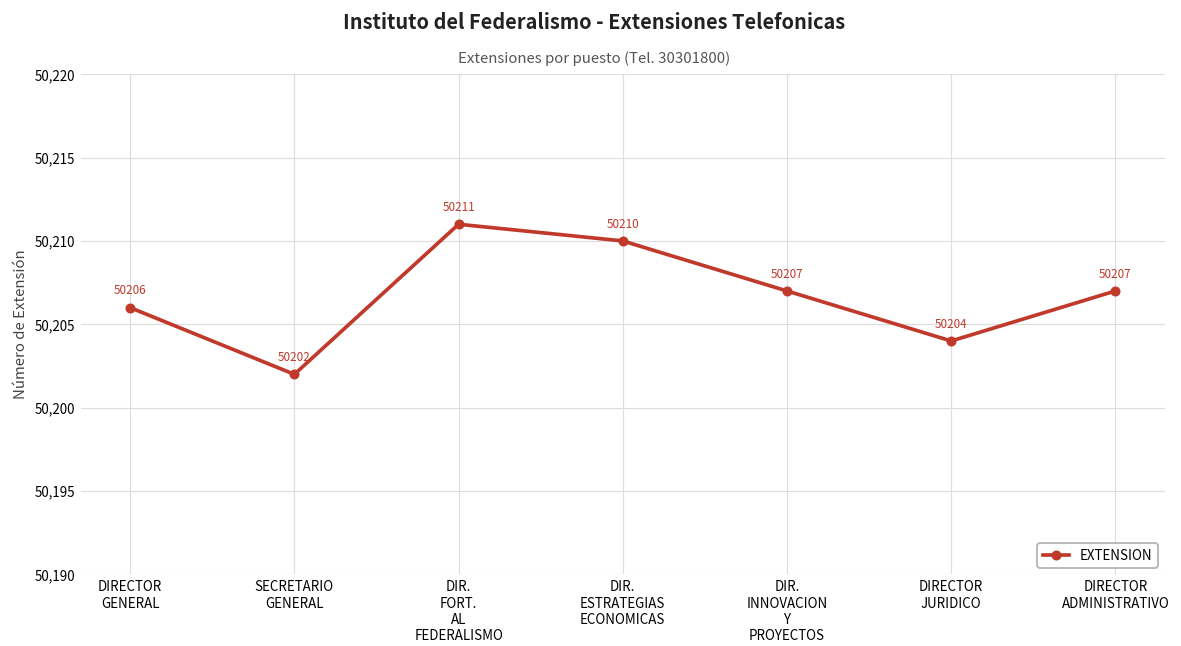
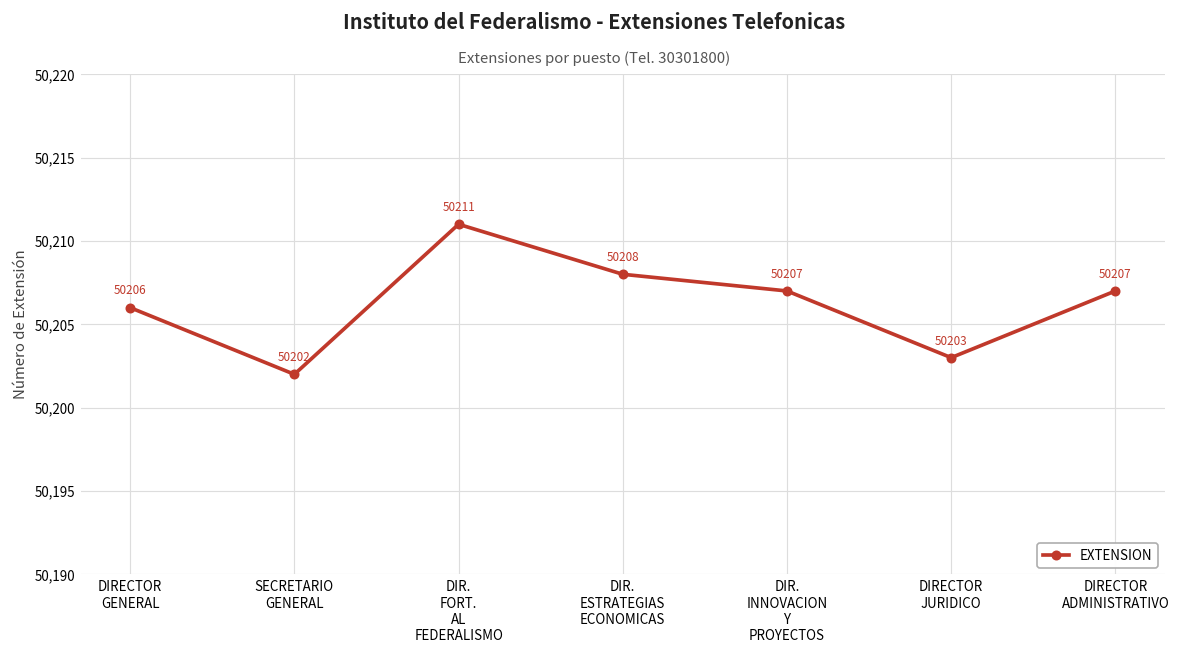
  {
    "DIRECTOR GENERAL": 50206,
    "SECRETARIO GENERAL": 50202,
    "DIR. FORT. AL FEDERALISMO": 50211,
-   "DIR. ESTRATEGIAS ECONOMICAS": 50210,
+   "DIR. ESTRATEGIAS ECONOMICAS": 50208,
    "DIR. INNOVACION Y PROYECTOS": 50207,
-   "DIRECTOR JURIDICO": 50204,
+   "DIRECTOR JURIDICO": 50203,
    "DIRECTOR ADMINISTRATIVO": 50207
  }
